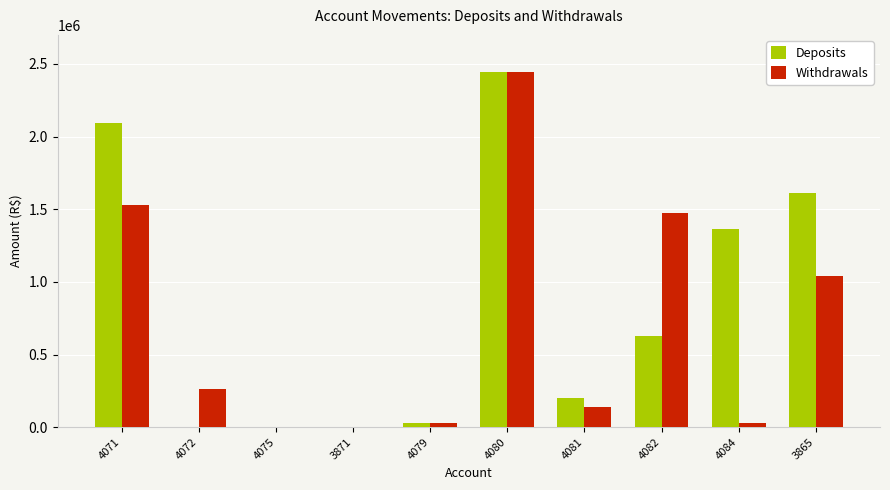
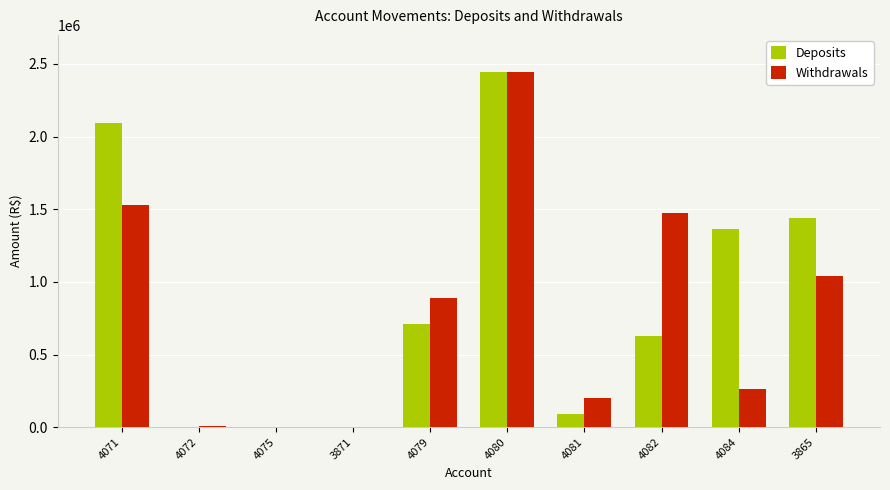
  {
    "Deposits": {
      "4071": 2090000,
      "4072": 0,
      "4075": 0,
      "3871": 0,
-     "4079": 30000,
+     "4079": 710000,
      "4080": 2440000,
-     "4081": 200000,
+     "4081": 90000,
      "4082": 630000,
      "4084": 1370000,
-     "3865": 1610000
+     "3865": 1440000
    },
    "Withdrawals": {
      "4071": 1530000,
-     "4072": 260000,
+     "4072": 10000,
      "4075": 0,
      "3871": 0,
-     "4079": 30000,
+     "4079": 890000,
      "4080": 2440000,
-     "4081": 140000,
+     "4081": 200000,
      "4082": 1480000,
-     "4084": 30000,
+     "4084": 260000,
      "3865": 1040000
    }
  }
